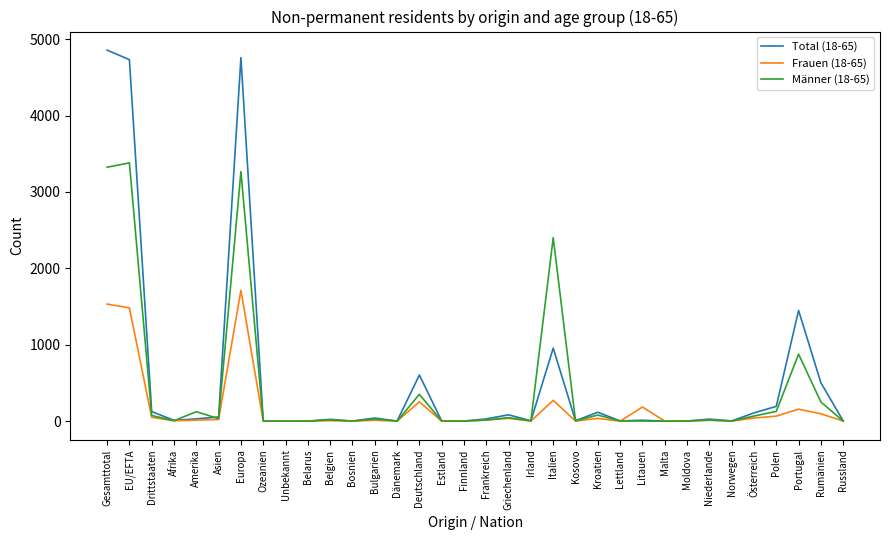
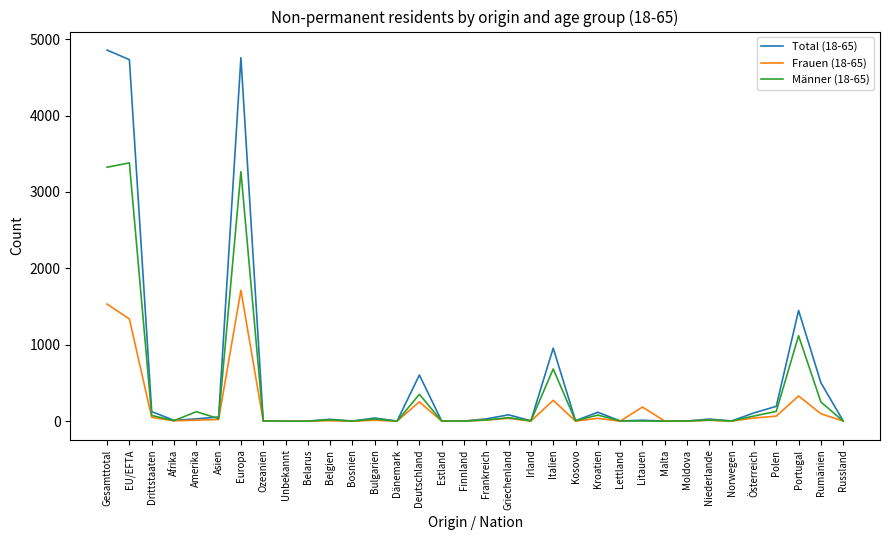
  {
    "Total (18-65)": {
      "Gesamttotal": 4900,
      "EU/EFTA": 4700,
      "Drittstaaten": 100,
      "Europa": 4800,
      "Deutschland": 600,
      "Griechenland": 100,
      "Italien": 1000,
      "Kroatien": 100,
      "Österreich": 100,
      "Polen": 200,
      "Portugal": 1400,
      "Rumänien": 500
    },
    "Frauen (18-65)": {
      "Gesamttotal": 1500,
-     "EU/EFTA": 1500,
+     "EU/EFTA": 1300,
      "Europa": 1700,
      "Deutschland": 300,
      "Italien": 300,
      "Kroatien": 0,
      "Litauen": 200,
      "Polen": 100,
-     "Portugal": 200,
+     "Portugal": 300,
      "Rumänien": 100
    },
    "Männer (18-65)": {
      "Gesamttotal": 3300,
      "EU/EFTA": 3400,
      "Amerika": 100,
      "Europa": 3300,
      "Deutschland": 400,
-     "Italien": 2400,
+     "Italien": 700,
      "Kroatien": 100,
      "Polen": 100,
-     "Portugal": 900,
+     "Portugal": 1100,
      "Rumänien": 300
    }
  }
